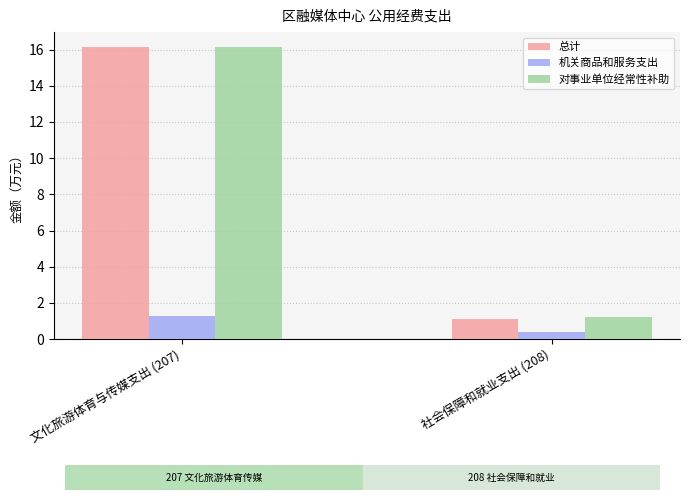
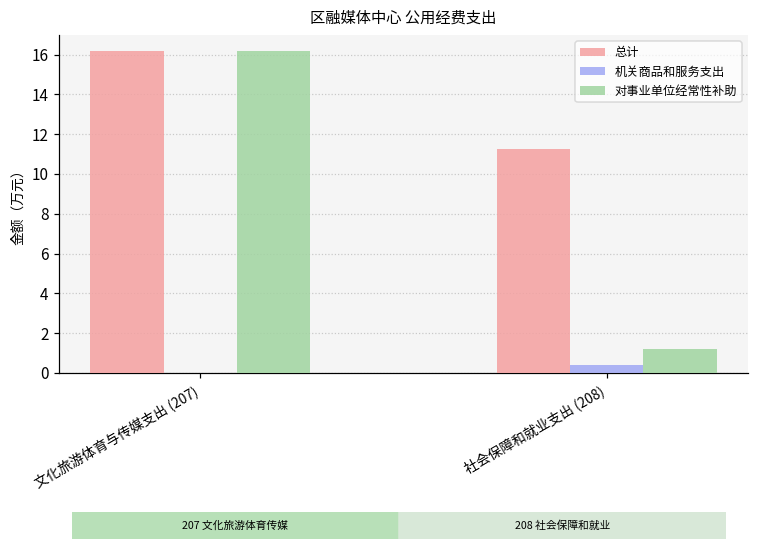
  {
    "总计": {
      "文化旅游体育与传媒支出 (207)": 16.2,
-     "社会保障和就业支出 (208)": 1.1
+     "社会保障和就业支出 (208)": 11.2
    },
    "机关商品和服务支出": {
-     "文化旅游体育与传媒支出 (207)": 1.3,
+     "文化旅游体育与传媒支出 (207)": 0.0,
      "社会保障和就业支出 (208)": 0.4
    },
    "对事业单位经常性补助": {
      "文化旅游体育与传媒支出 (207)": 16.2,
      "社会保障和就业支出 (208)": 1.2
    }
  }
